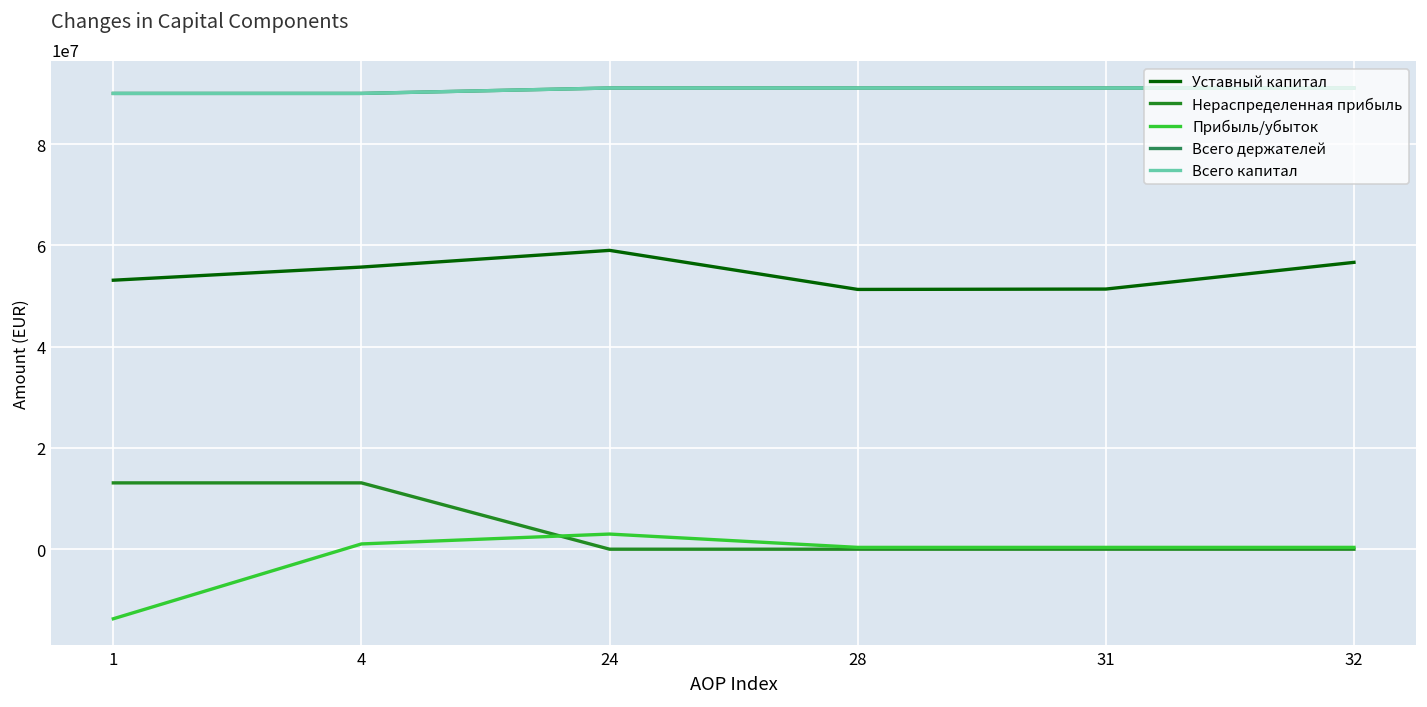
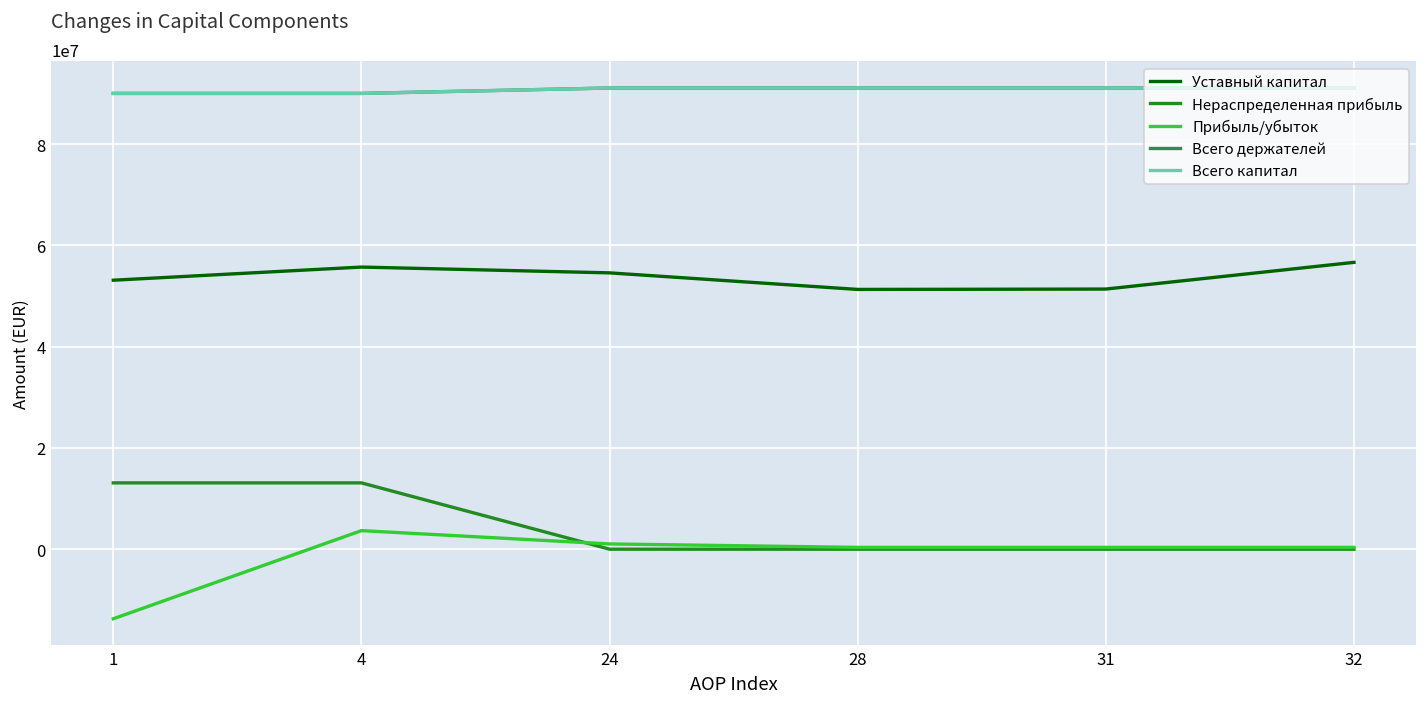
  {
    "Уставный капитал": {
      "1": 53000000,
      "4": 56000000,
-     "24": 59000000,
+     "24": 55000000,
      "28": 51000000,
      "31": 51000000,
      "32": 57000000
    },
    "Нераспределенная прибыль": {
      "1": 13000000,
      "4": 13000000,
      "24": 0
    },
    "Прибыль/убыток": {
      "1": -14000000,
-     "4": 1000000,
-     "24": 3000000
+     "4": 4000000,
+     "24": 1000000
    },
    "Всего капитал": {
      "1": 90000000,
      "4": 90000000,
      "24": 91000000,
      "28": 91000000,
      "31": 91000000
    }
  }
